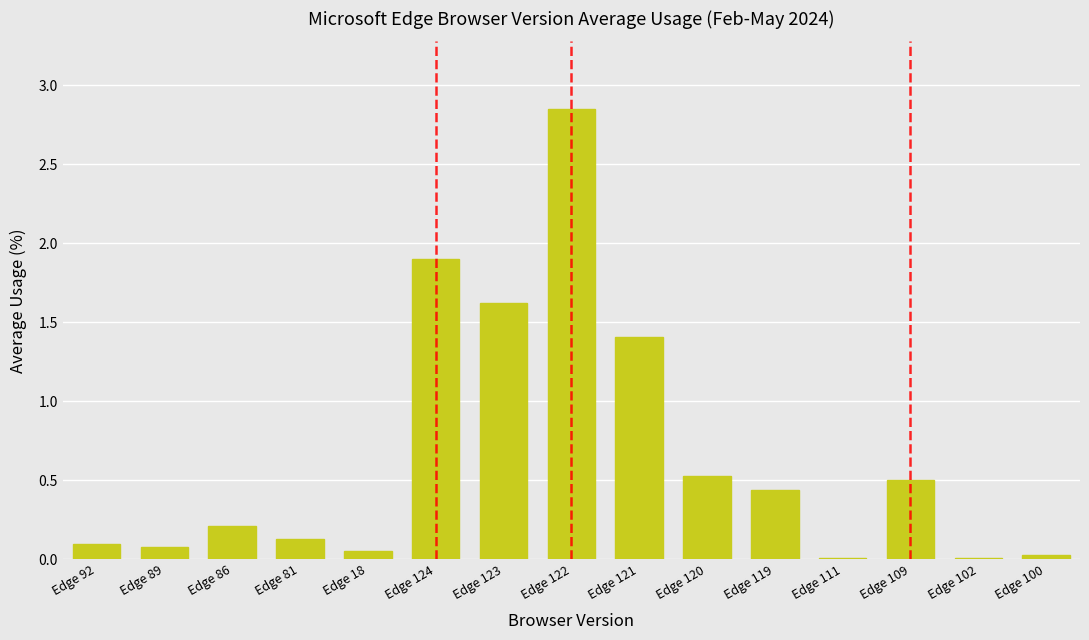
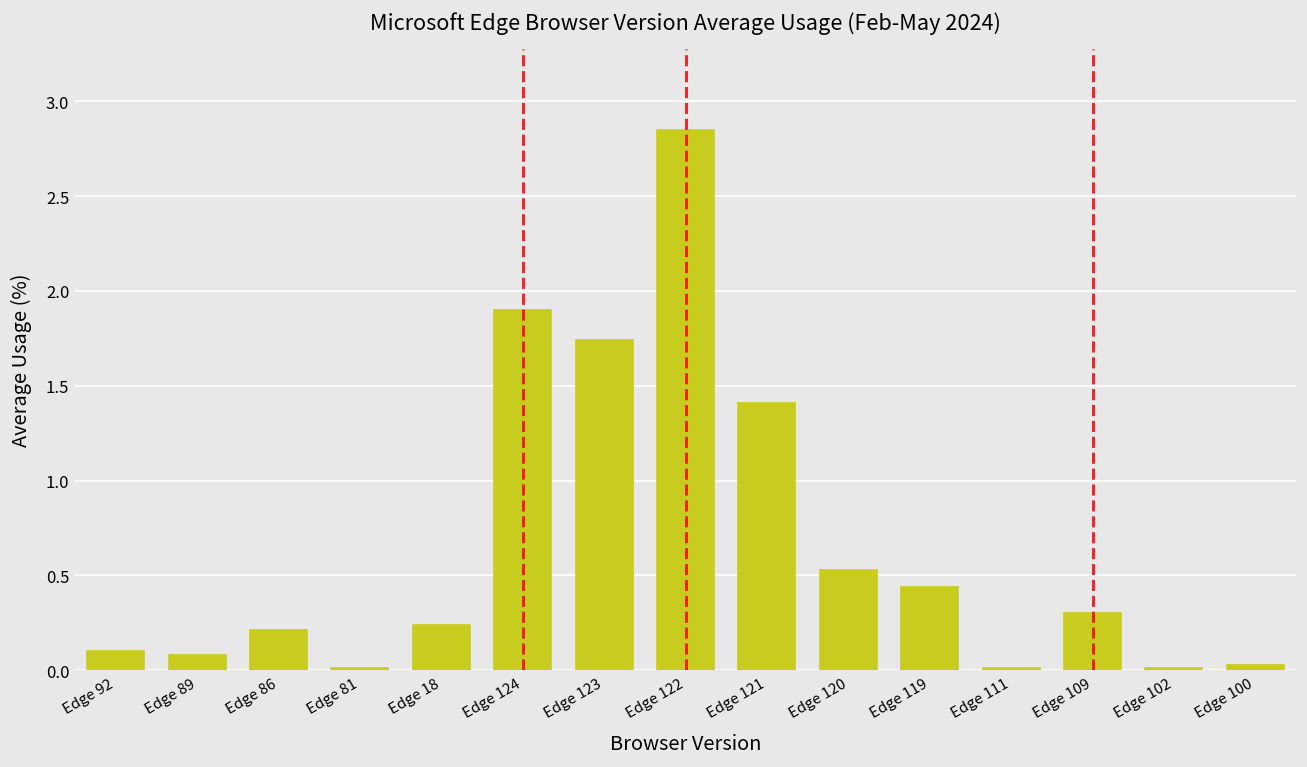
  {
    "Edge 92": 0.10,
    "Edge 89": 0.08,
    "Edge 86": 0.21,
-   "Edge 81": 0.13,
-   "Edge 18": 0.05,
+   "Edge 81": 0.01,
+   "Edge 18": 0.24,
    "Edge 124": 1.90,
-   "Edge 123": 1.62,
+   "Edge 123": 1.74,
    "Edge 122": 2.85,
    "Edge 121": 1.41,
    "Edge 120": 0.53,
    "Edge 119": 0.44,
-   "Edge 109": 0.5,
+   "Edge 109": 0.3,
    "Edge 100": 0.03
  }
